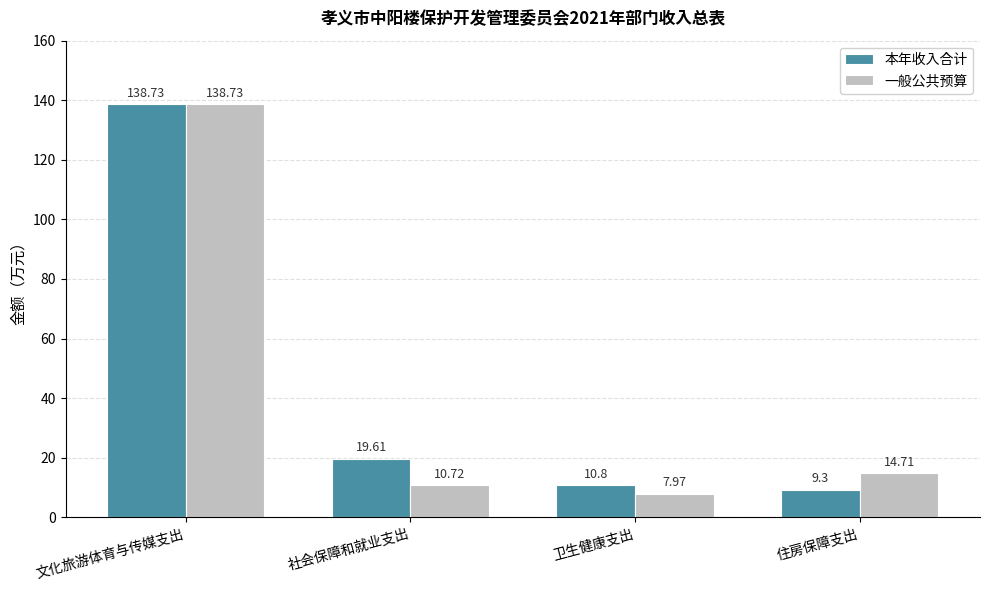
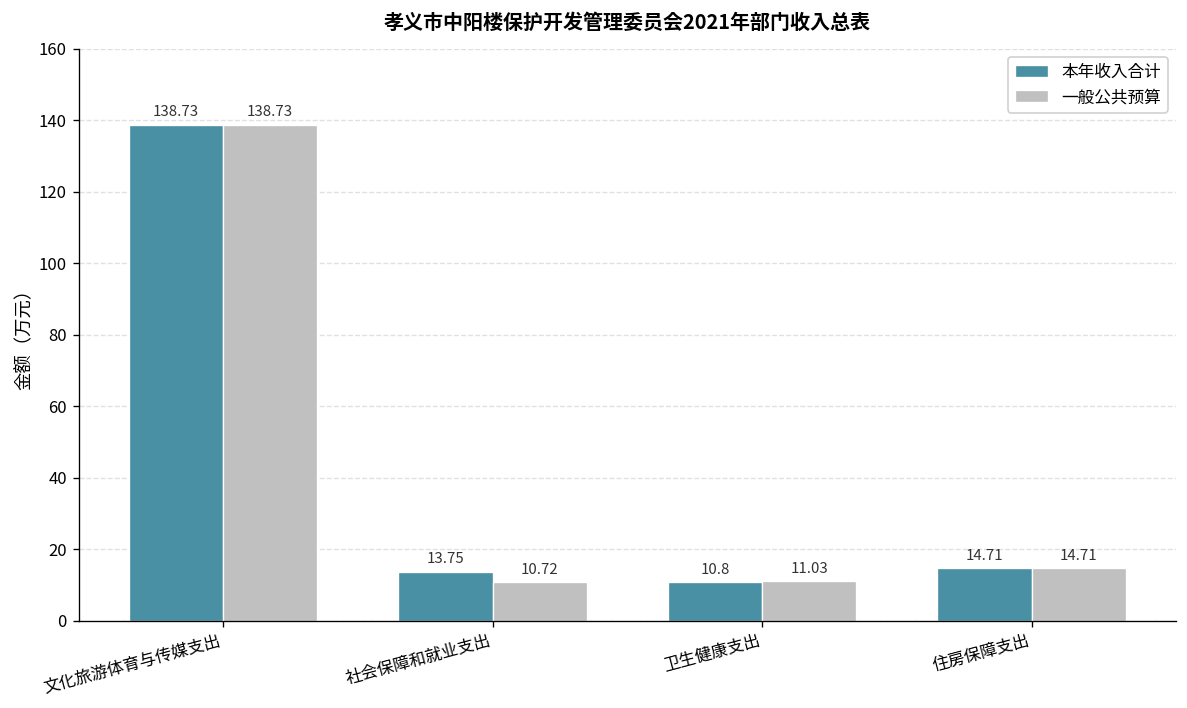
  {
    "本年收入合计": {
      "文化旅游体育与传媒支出": 138.73,
-     "社会保障和就业支出": 19.61,
+     "社会保障和就业支出": 13.75,
      "卫生健康支出": 10.8,
-     "住房保障支出": 9.3
+     "住房保障支出": 14.71
    },
    "一般公共预算": {
      "文化旅游体育与传媒支出": 138.73,
      "社会保障和就业支出": 10.72,
-     "卫生健康支出": 7.97,
+     "卫生健康支出": 11.03,
      "住房保障支出": 14.71
    }
  }
